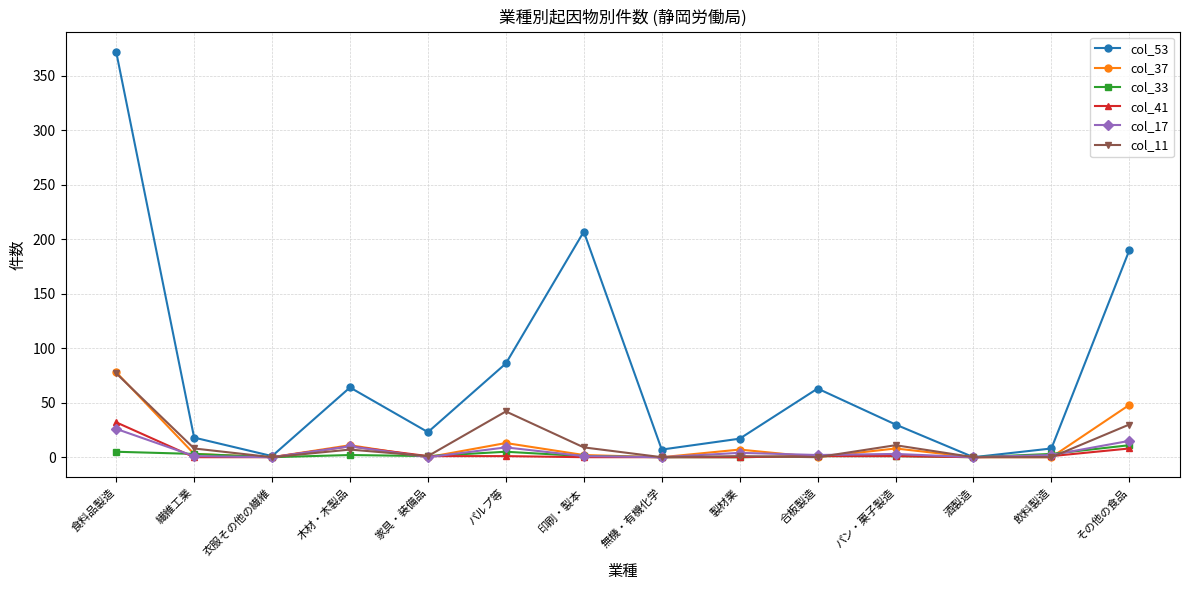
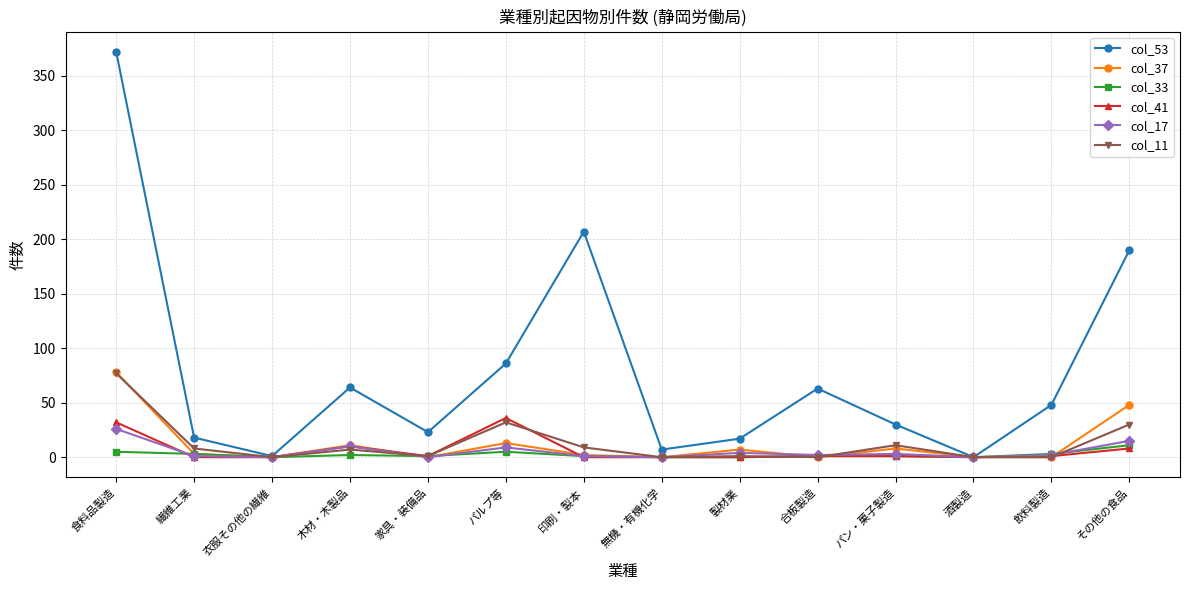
  {
    "col_53": {
      "食料品製造": 372,
      "繊維工業": 18,
      "木材・木製品": 64,
      "家具・装備品": 23,
      "パルプ等": 86,
      "印刷・製本": 207,
      "無機・有機化学": 7,
      "製材業": 17,
      "合板製造": 63,
      "パン・菓子製造": 30,
-     "飲料製造": 8,
+     "飲料製造": 48,
      "その他の食品": 190
    },
    "col_37": {
      "パルプ等": 13,
      "製材業": 7,
      "パン・菓子製造": 8,
      "その他の食品": 48
    },
    "col_33": {
      "食料品製造": 5,
      "木材・木製品": 2,
      "パルプ等": 5,
      "その他の食品": 11
    },
    "col_41": {
      "食料品製造": 32,
-     "パルプ等": 1,
+     "パルプ等": 36,
      "その他の食品": 8
    },
    "col_17": {
      "食料品製造": 26,
      "パルプ等": 9,
      "製材業": 4,
      "その他の食品": 15
    },
    "col_11": {
      "繊維工業": 8,
      "木材・木製品": 7,
-     "パルプ等": 42,
+     "パルプ等": 32,
      "印刷・製本": 9,
      "パン・菓子製造": 11,
      "その他の食品": 30
    }
  }
